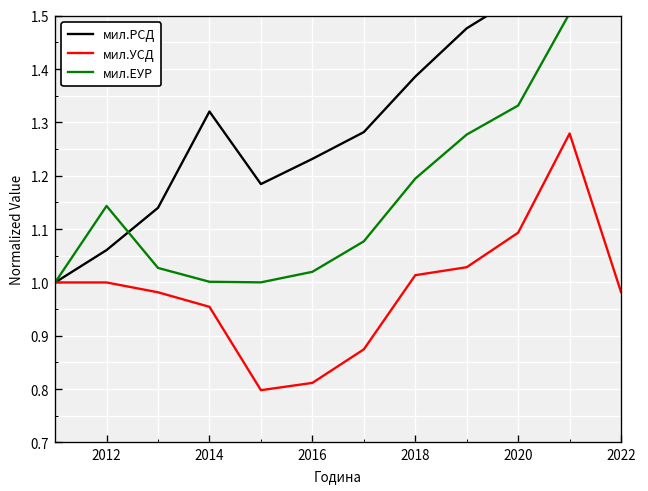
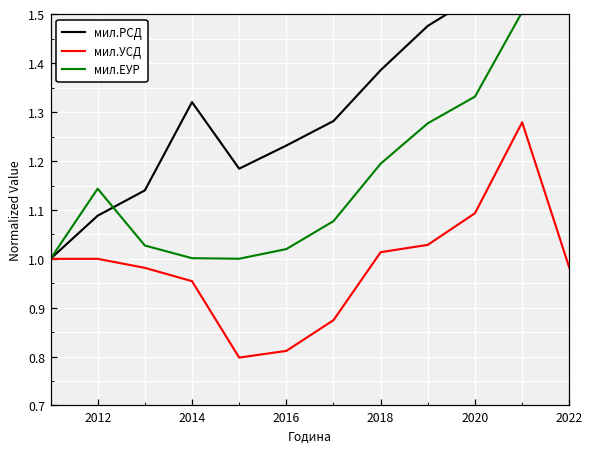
  {
    "мил.РСД": {
-     "2012": 1.06,
+     "2012": 1.09,
      "2014": 1.32,
      "2016": 1.23,
      "2018": 1.39
    },
    "мил.УСД": {
      "2012": 1.00,
      "2014": 0.95,
      "2016": 0.81,
      "2018": 1.01,
      "2020": 1.09,
      "2022": 0.98
    },
    "мил.ЕУР": {
      "2012": 1.14,
      "2014": 1.00,
      "2016": 1.02,
      "2018": 1.19,
      "2020": 1.33
    }
  }
